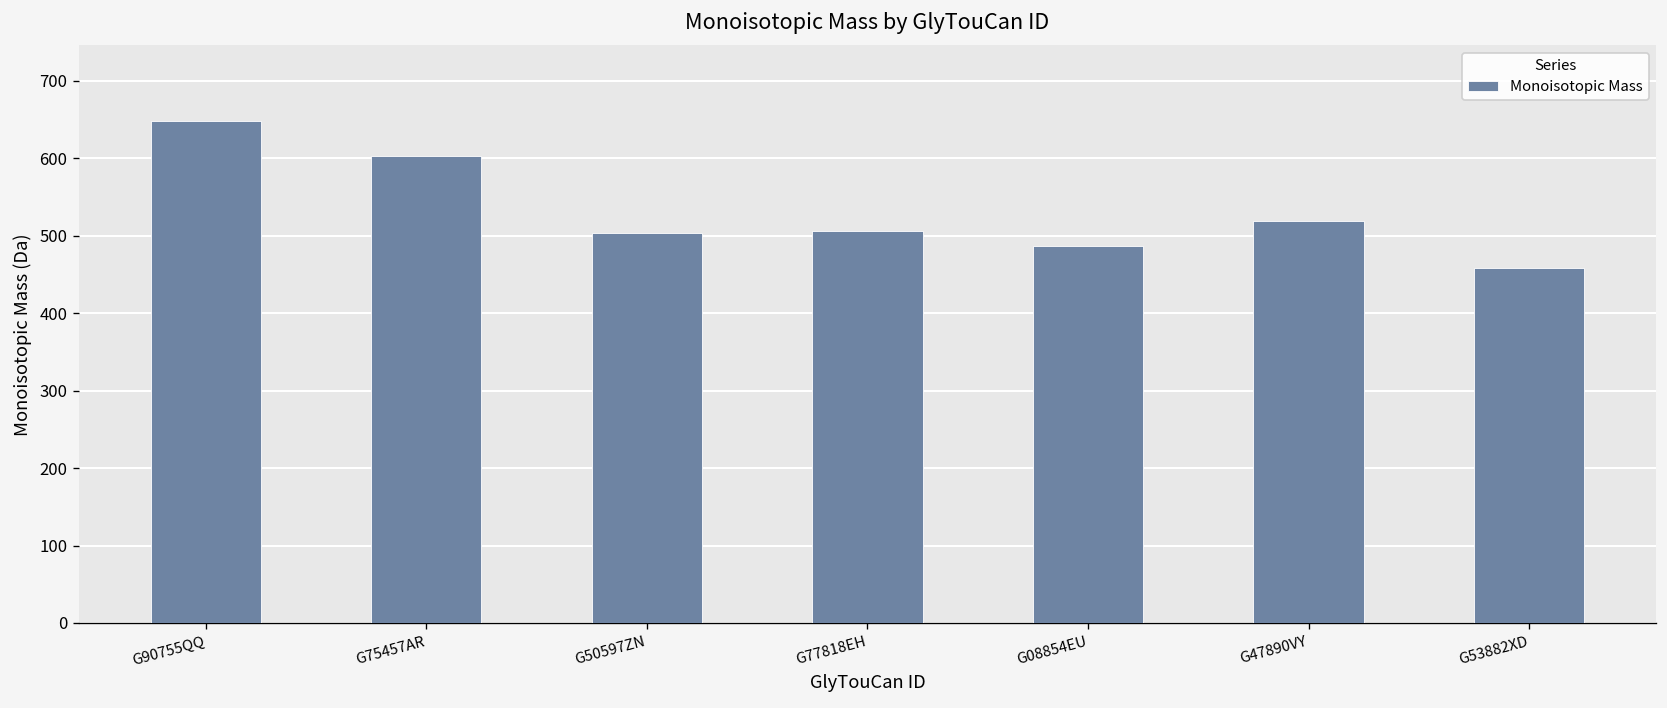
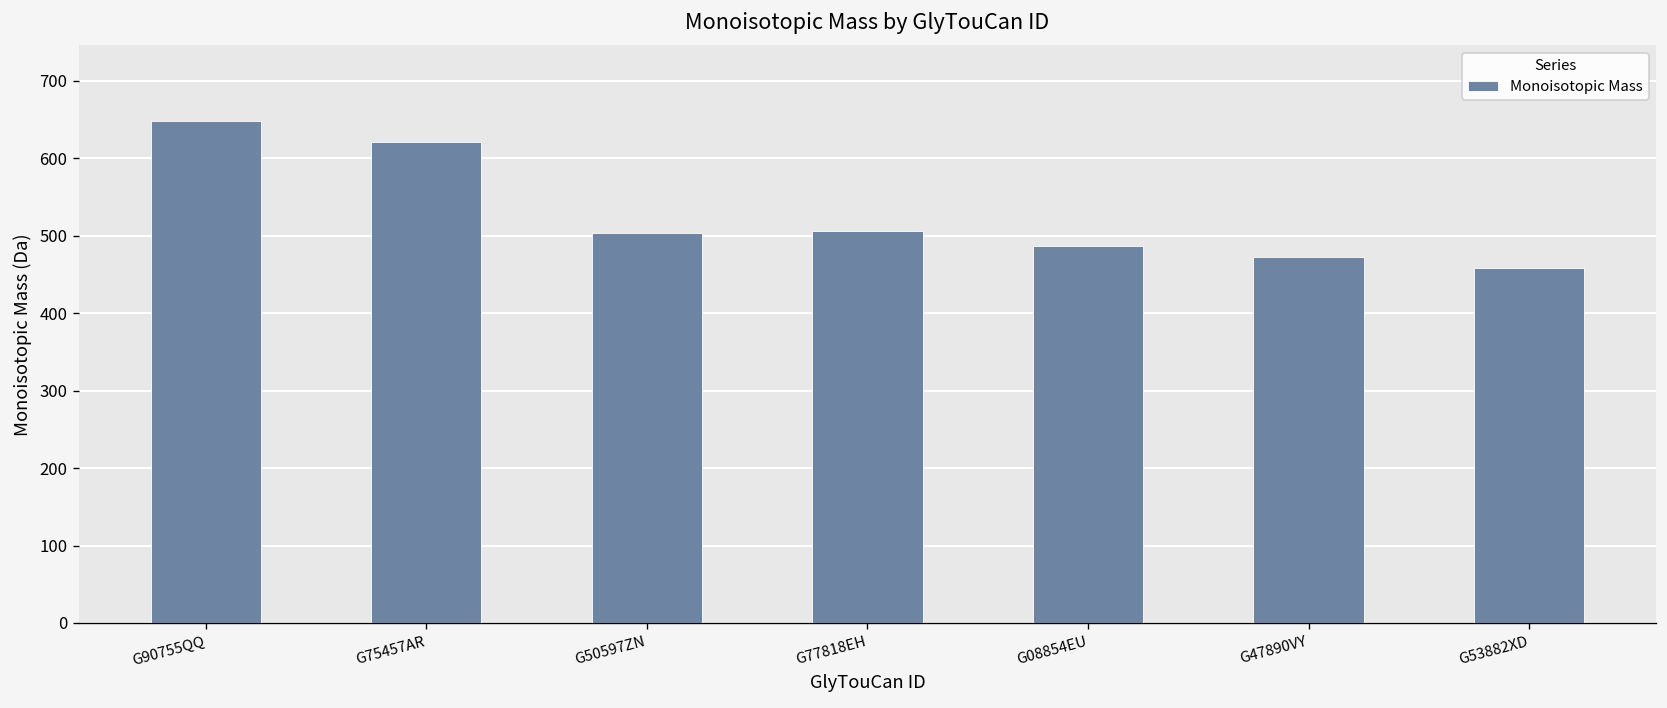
  {
    "G90755QQ": 650,
-   "G75457AR": 600,
+   "G75457AR": 620,
    "G50597ZN": 500,
    "G77818EH": 510,
    "G08854EU": 490,
-   "G47890VY": 520,
+   "G47890VY": 470,
    "G53882XD": 460
  }
